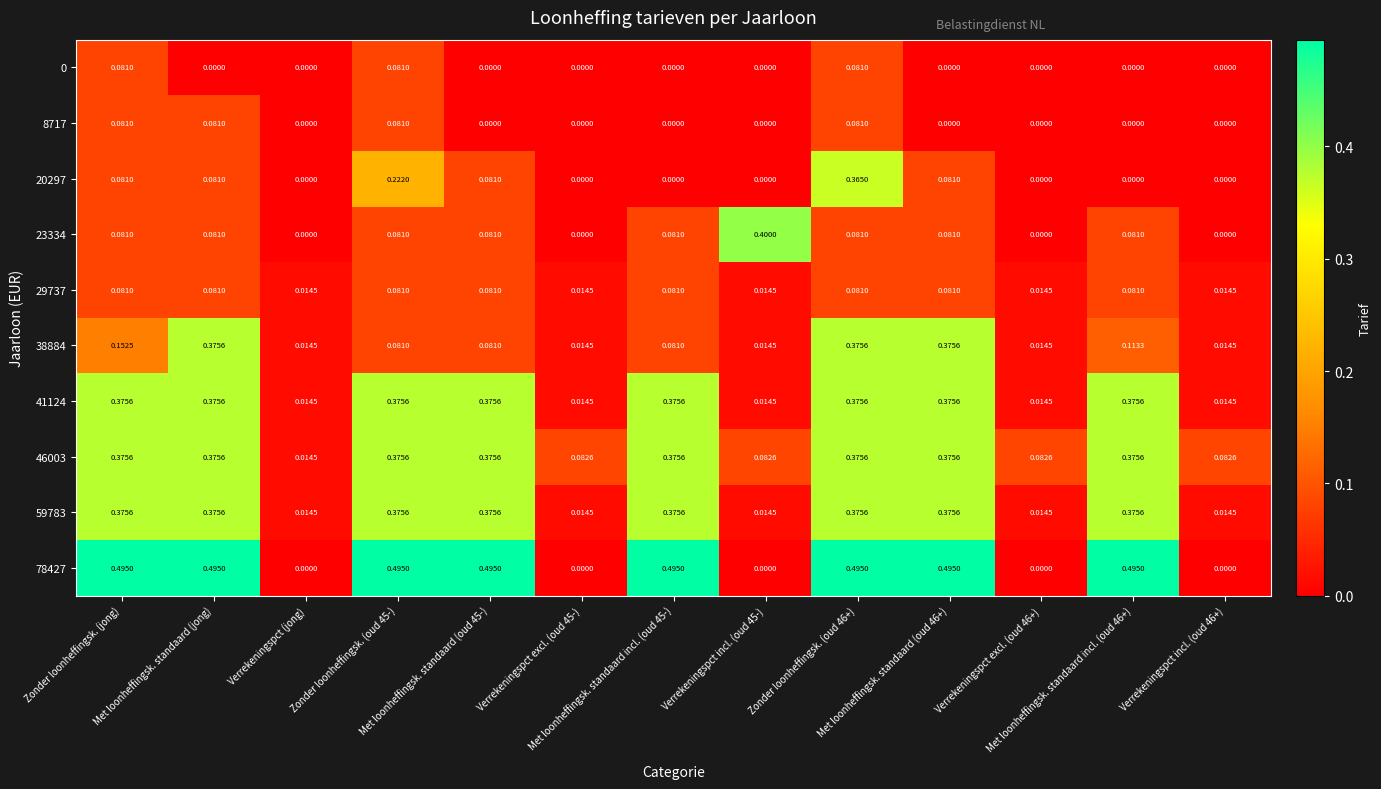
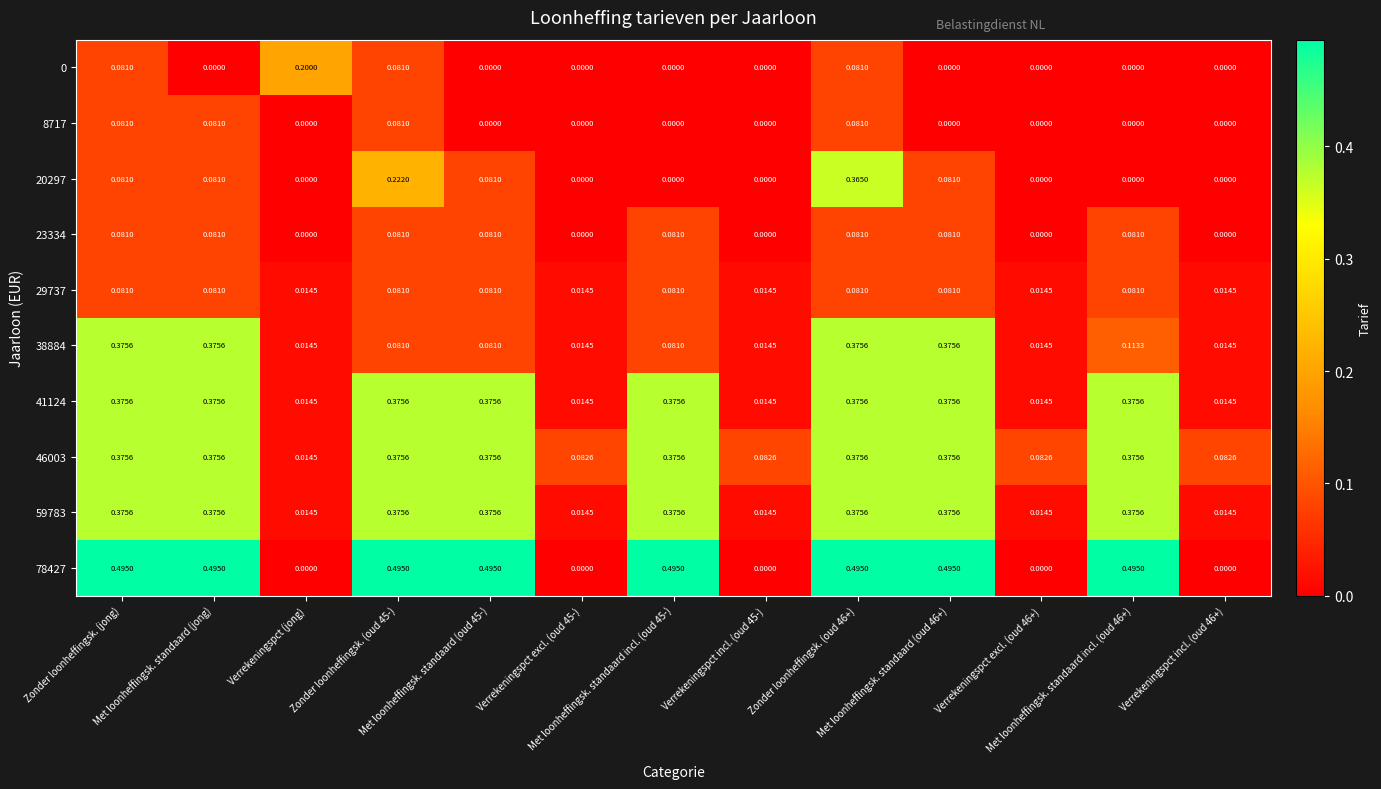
  {
    "0": {
      "Zonder loonheffingsk. (jong)": 0.0810,
      "Met loonheffingsk. standaard (jong)": 0.0000,
-     "Verrekeningspct (jong)": 0.0000,
+     "Verrekeningspct (jong)": 0.2000,
      "Zonder loonheffingsk. (oud 45-)": 0.0810,
      "Met loonheffingsk. standaard (oud 45-)": 0.0000,
      "Verrekeningspct excl. (oud 45-)": 0.0000,
      "Met loonheffingsk. standaard incl. (oud 45-)": 0.0000,
      "Verrekeningspct incl. (oud 45-)": 0.0000,
      "Zonder loonheffingsk. (oud 46+)": 0.0810,
      "Met loonheffingsk. standaard (oud 46+)": 0.0000,
      "Verrekeningspct excl. (oud 46+)": 0.0000,
      "Met loonheffingsk. standaard incl. (oud 46+)": 0.0000,
      "Verrekeningspct incl. (oud 46+)": 0.0000
    },
    "8717": {
      "Zonder loonheffingsk. (jong)": 0.0810,
      "Met loonheffingsk. standaard (jong)": 0.0810,
      "Verrekeningspct (jong)": 0.0000,
      "Zonder loonheffingsk. (oud 45-)": 0.0810,
      "Met loonheffingsk. standaard (oud 45-)": 0.0000,
      "Verrekeningspct excl. (oud 45-)": 0.0000,
      "Met loonheffingsk. standaard incl. (oud 45-)": 0.0000,
      "Verrekeningspct incl. (oud 45-)": 0.0000,
      "Zonder loonheffingsk. (oud 46+)": 0.0810,
      "Met loonheffingsk. standaard (oud 46+)": 0.0000,
      "Verrekeningspct excl. (oud 46+)": 0.0000,
      "Met loonheffingsk. standaard incl. (oud 46+)": 0.0000,
      "Verrekeningspct incl. (oud 46+)": 0.0000
    },
    "20297": {
      "Zonder loonheffingsk. (jong)": 0.0810,
      "Met loonheffingsk. standaard (jong)": 0.0810,
      "Verrekeningspct (jong)": 0.0000,
      "Zonder loonheffingsk. (oud 45-)": 0.2220,
      "Met loonheffingsk. standaard (oud 45-)": 0.0810,
      "Verrekeningspct excl. (oud 45-)": 0.0000,
      "Met loonheffingsk. standaard incl. (oud 45-)": 0.0000,
      "Verrekeningspct incl. (oud 45-)": 0.0000,
      "Zonder loonheffingsk. (oud 46+)": 0.3650,
      "Met loonheffingsk. standaard (oud 46+)": 0.0810,
      "Verrekeningspct excl. (oud 46+)": 0.0000,
      "Met loonheffingsk. standaard incl. (oud 46+)": 0.0000,
      "Verrekeningspct incl. (oud 46+)": 0.0000
    },
    "23334": {
      "Zonder loonheffingsk. (jong)": 0.0810,
      "Met loonheffingsk. standaard (jong)": 0.0810,
      "Verrekeningspct (jong)": 0.0000,
      "Zonder loonheffingsk. (oud 45-)": 0.0810,
      "Met loonheffingsk. standaard (oud 45-)": 0.0810,
      "Verrekeningspct excl. (oud 45-)": 0.0000,
      "Met loonheffingsk. standaard incl. (oud 45-)": 0.0810,
-     "Verrekeningspct incl. (oud 45-)": 0.4000,
+     "Verrekeningspct incl. (oud 45-)": 0.0000,
      "Zonder loonheffingsk. (oud 46+)": 0.0810,
      "Met loonheffingsk. standaard (oud 46+)": 0.0810,
      "Verrekeningspct excl. (oud 46+)": 0.0000,
      "Met loonheffingsk. standaard incl. (oud 46+)": 0.0810,
      "Verrekeningspct incl. (oud 46+)": 0.0000
    },
    "29737": {
      "Zonder loonheffingsk. (jong)": 0.0810,
      "Met loonheffingsk. standaard (jong)": 0.0810,
      "Verrekeningspct (jong)": 0.0145,
      "Zonder loonheffingsk. (oud 45-)": 0.0810,
      "Met loonheffingsk. standaard (oud 45-)": 0.0810,
      "Verrekeningspct excl. (oud 45-)": 0.0145,
      "Met loonheffingsk. standaard incl. (oud 45-)": 0.0810,
      "Verrekeningspct incl. (oud 45-)": 0.0145,
      "Zonder loonheffingsk. (oud 46+)": 0.0810,
      "Met loonheffingsk. standaard (oud 46+)": 0.0810,
      "Verrekeningspct excl. (oud 46+)": 0.0145,
      "Met loonheffingsk. standaard incl. (oud 46+)": 0.0810,
      "Verrekeningspct incl. (oud 46+)": 0.0145
    },
    "38884": {
-     "Zonder loonheffingsk. (jong)": 0.1525,
+     "Zonder loonheffingsk. (jong)": 0.3756,
      "Met loonheffingsk. standaard (jong)": 0.3756,
      "Verrekeningspct (jong)": 0.0145,
      "Zonder loonheffingsk. (oud 45-)": 0.0810,
      "Met loonheffingsk. standaard (oud 45-)": 0.0810,
      "Verrekeningspct excl. (oud 45-)": 0.0145,
      "Met loonheffingsk. standaard incl. (oud 45-)": 0.0810,
      "Verrekeningspct incl. (oud 45-)": 0.0145,
      "Zonder loonheffingsk. (oud 46+)": 0.3756,
      "Met loonheffingsk. standaard (oud 46+)": 0.3756,
      "Verrekeningspct excl. (oud 46+)": 0.0145,
      "Met loonheffingsk. standaard incl. (oud 46+)": 0.1133,
      "Verrekeningspct incl. (oud 46+)": 0.0145
    },
    "41124": {
      "Zonder loonheffingsk. (jong)": 0.3756,
      "Met loonheffingsk. standaard (jong)": 0.3756,
      "Verrekeningspct (jong)": 0.0145,
      "Zonder loonheffingsk. (oud 45-)": 0.3756,
      "Met loonheffingsk. standaard (oud 45-)": 0.3756,
      "Verrekeningspct excl. (oud 45-)": 0.0145,
      "Met loonheffingsk. standaard incl. (oud 45-)": 0.3756,
      "Verrekeningspct incl. (oud 45-)": 0.0145,
      "Zonder loonheffingsk. (oud 46+)": 0.3756,
      "Met loonheffingsk. standaard (oud 46+)": 0.3756,
      "Verrekeningspct excl. (oud 46+)": 0.0145,
      "Met loonheffingsk. standaard incl. (oud 46+)": 0.3756,
      "Verrekeningspct incl. (oud 46+)": 0.0145
    },
    "46003": {
      "Zonder loonheffingsk. (jong)": 0.3756,
      "Met loonheffingsk. standaard (jong)": 0.3756,
      "Verrekeningspct (jong)": 0.0145,
      "Zonder loonheffingsk. (oud 45-)": 0.3756,
      "Met loonheffingsk. standaard (oud 45-)": 0.3756,
      "Verrekeningspct excl. (oud 45-)": 0.0826,
      "Met loonheffingsk. standaard incl. (oud 45-)": 0.3756,
      "Verrekeningspct incl. (oud 45-)": 0.0826,
      "Zonder loonheffingsk. (oud 46+)": 0.3756,
      "Met loonheffingsk. standaard (oud 46+)": 0.3756,
      "Verrekeningspct excl. (oud 46+)": 0.0826,
      "Met loonheffingsk. standaard incl. (oud 46+)": 0.3756,
      "Verrekeningspct incl. (oud 46+)": 0.0826
    },
    "59783": {
      "Zonder loonheffingsk. (jong)": 0.3756,
      "Met loonheffingsk. standaard (jong)": 0.3756,
      "Verrekeningspct (jong)": 0.0145,
      "Zonder loonheffingsk. (oud 45-)": 0.3756,
      "Met loonheffingsk. standaard (oud 45-)": 0.3756,
      "Verrekeningspct excl. (oud 45-)": 0.0145,
      "Met loonheffingsk. standaard incl. (oud 45-)": 0.3756,
      "Verrekeningspct incl. (oud 45-)": 0.0145,
      "Zonder loonheffingsk. (oud 46+)": 0.3756,
      "Met loonheffingsk. standaard (oud 46+)": 0.3756,
      "Verrekeningspct excl. (oud 46+)": 0.0145,
      "Met loonheffingsk. standaard incl. (oud 46+)": 0.3756,
      "Verrekeningspct incl. (oud 46+)": 0.0145
    },
    "78427": {
      "Zonder loonheffingsk. (jong)": 0.4950,
      "Met loonheffingsk. standaard (jong)": 0.4950,
      "Verrekeningspct (jong)": 0.0000,
      "Zonder loonheffingsk. (oud 45-)": 0.4950,
      "Met loonheffingsk. standaard (oud 45-)": 0.4950,
      "Verrekeningspct excl. (oud 45-)": 0.0000,
      "Met loonheffingsk. standaard incl. (oud 45-)": 0.4950,
      "Verrekeningspct incl. (oud 45-)": 0.0000,
      "Zonder loonheffingsk. (oud 46+)": 0.4950,
      "Met loonheffingsk. standaard (oud 46+)": 0.4950,
      "Verrekeningspct excl. (oud 46+)": 0.0000,
      "Met loonheffingsk. standaard incl. (oud 46+)": 0.4950,
      "Verrekeningspct incl. (oud 46+)": 0.0000
    }
  }
